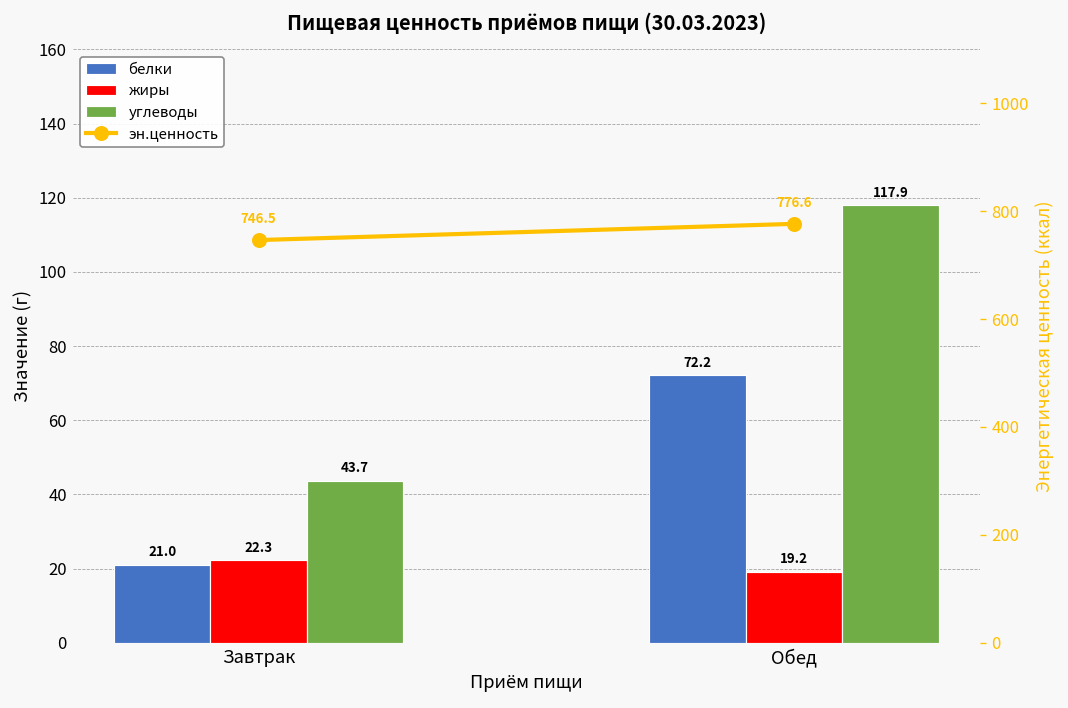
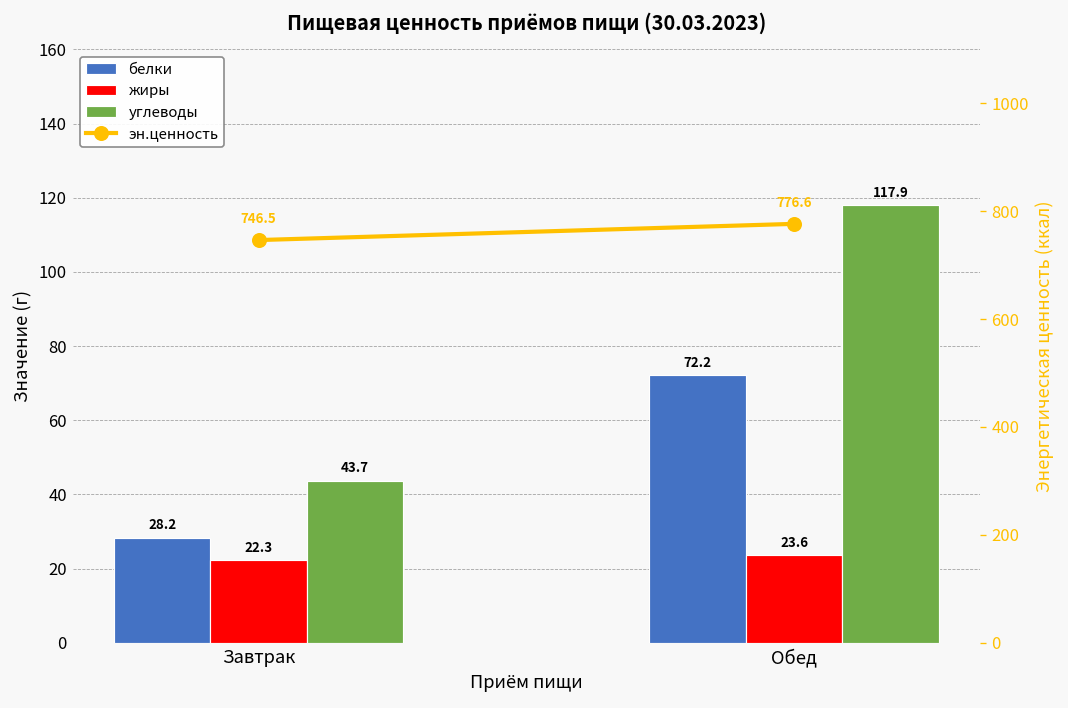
  {
    "белки": {
-     "Завтрак": 21.0,
+     "Завтрак": 28.2,
      "Обед": 72.2
    },
    "жиры": {
      "Завтрак": 22.3,
-     "Обед": 19.2
+     "Обед": 23.6
    },
    "углеводы": {
      "Завтрак": 43.7,
      "Обед": 117.9
    },
    "эн.ценность": {
      "Завтрак": 746.5,
      "Обед": 776.6
    }
  }
